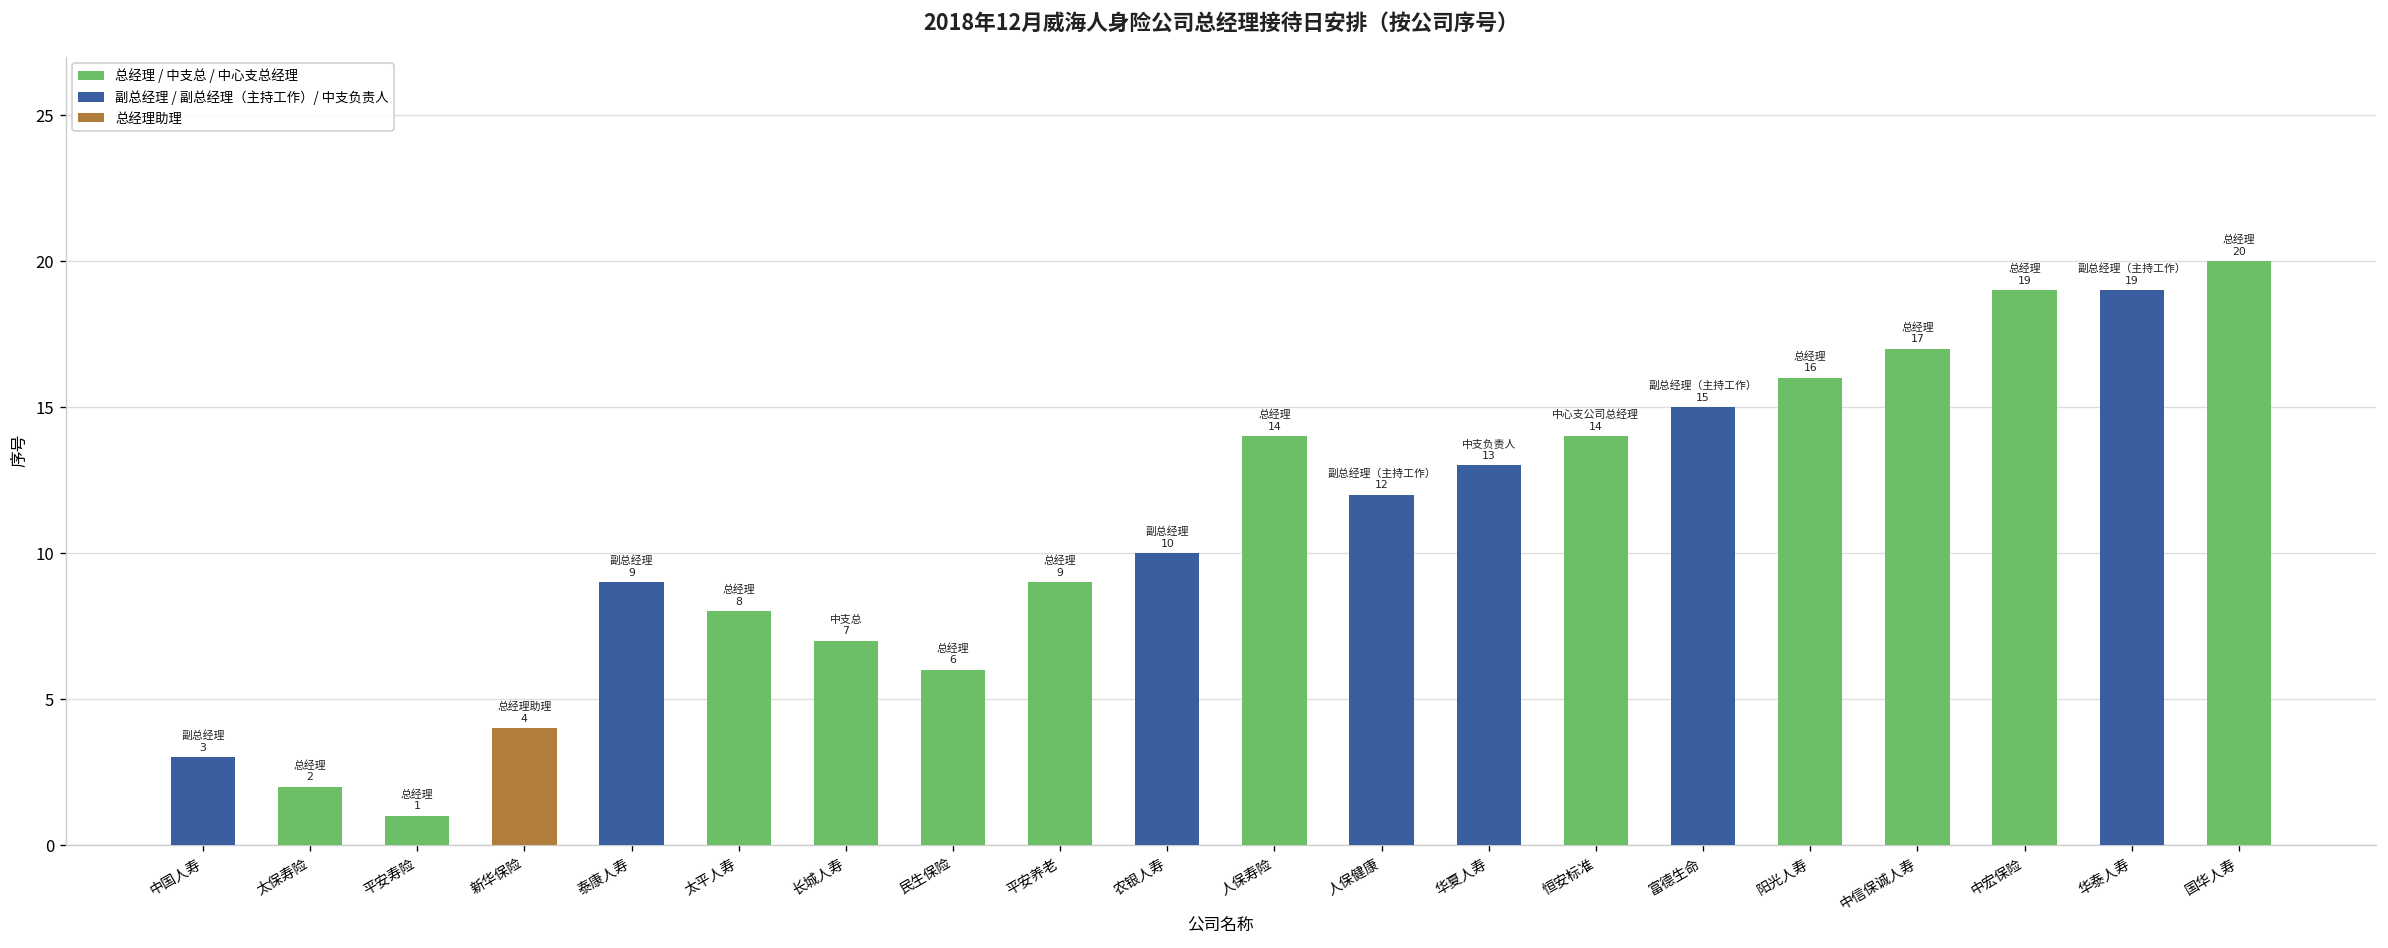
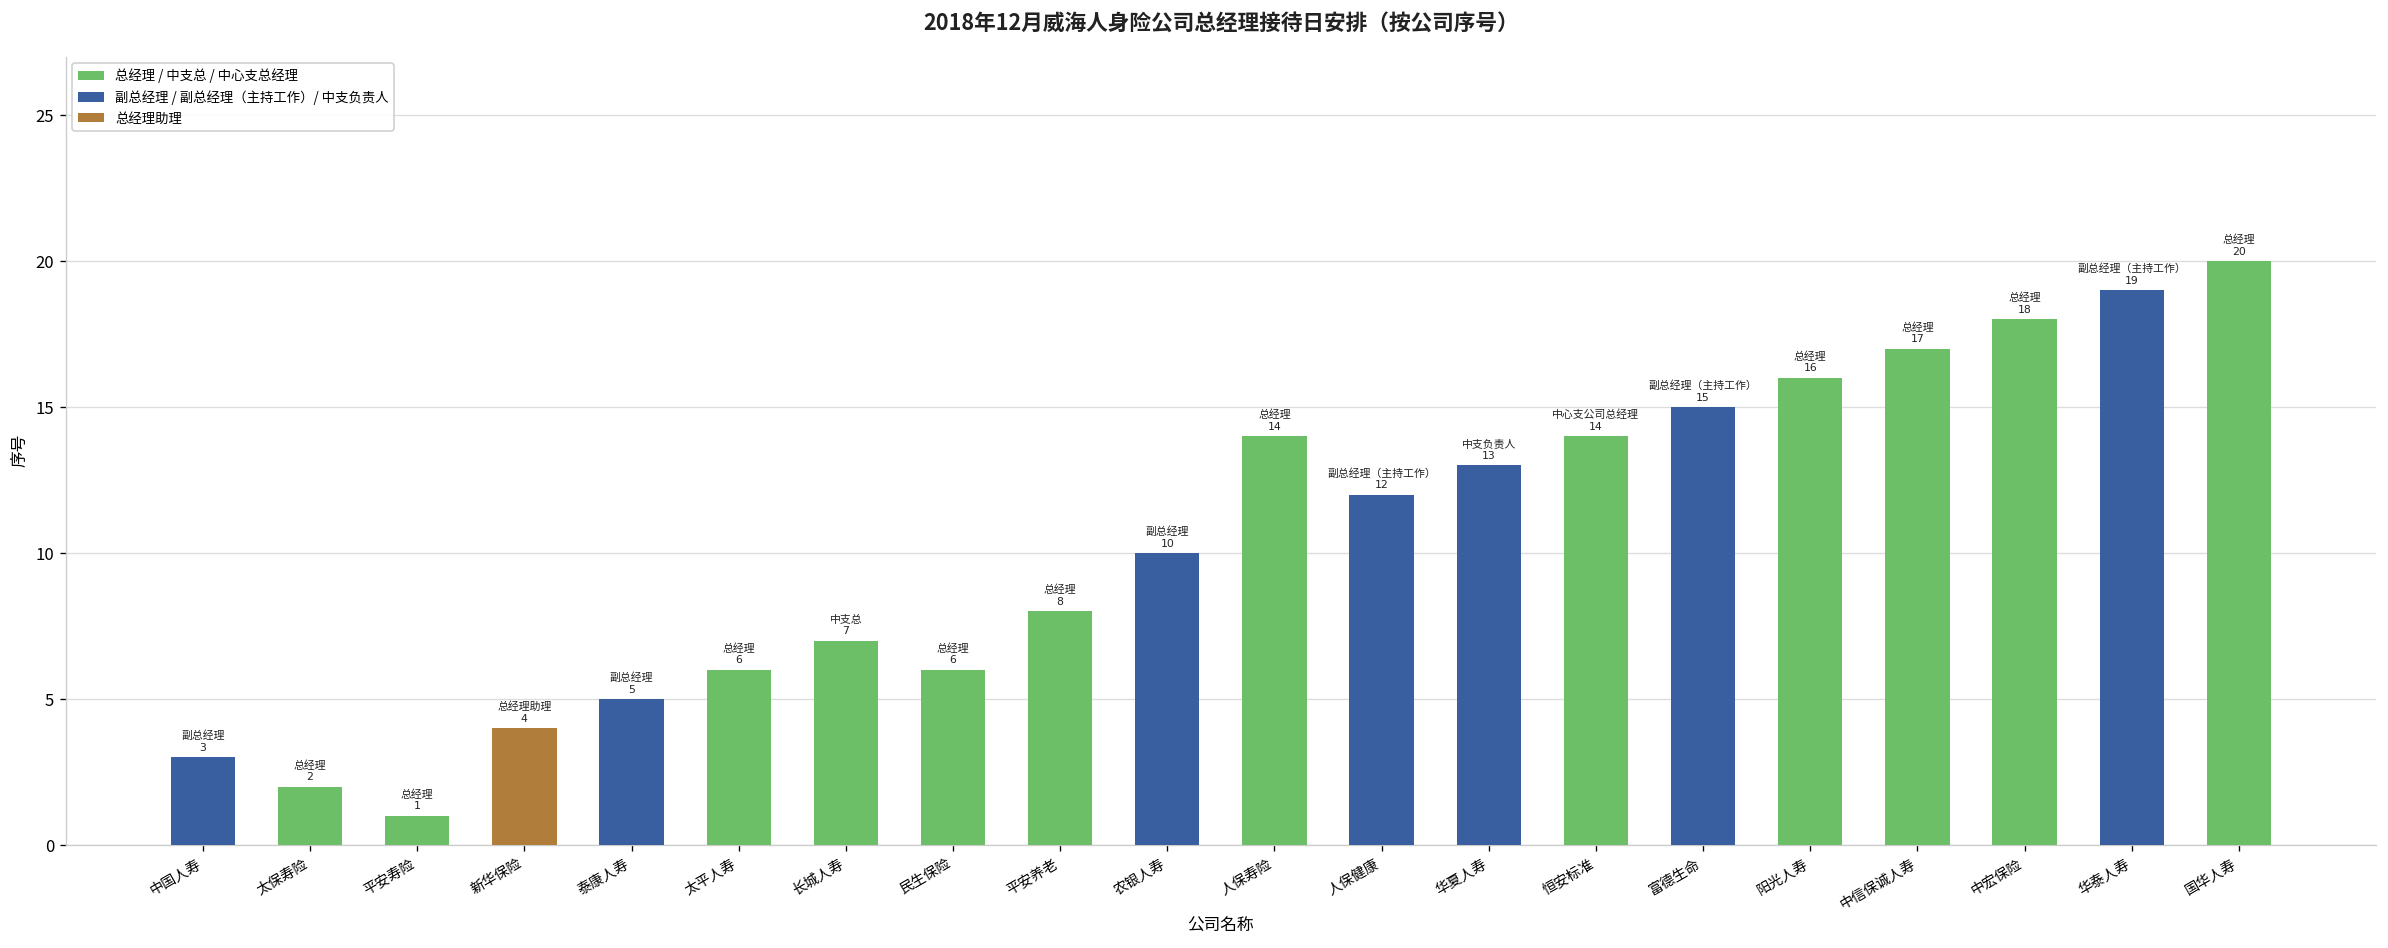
  {
    "中国人寿": 3,
    "太保寿险": 2,
    "平安寿险": 1,
    "新华保险": 4,
-   "泰康人寿": 9,
-   "太平人寿": 8,
+   "泰康人寿": 5,
+   "太平人寿": 6,
    "长城人寿": 7,
    "民生保险": 6,
-   "平安养老": 9,
+   "平安养老": 8,
    "农银人寿": 10,
    "人保寿险": 14,
    "人保健康": 12,
    "华夏人寿": 13,
    "恒安标准": 14,
    "富德生命": 15,
    "阳光人寿": 16,
    "中信保诚人寿": 17,
-   "中宏保险": 19,
+   "中宏保险": 18,
    "华泰人寿": 19,
    "国华人寿": 20
  }
